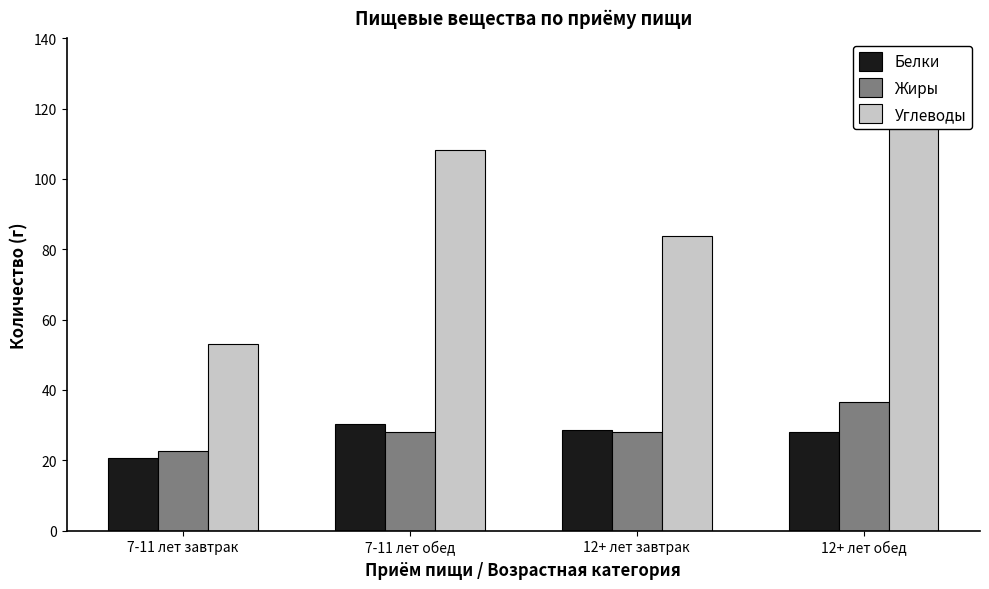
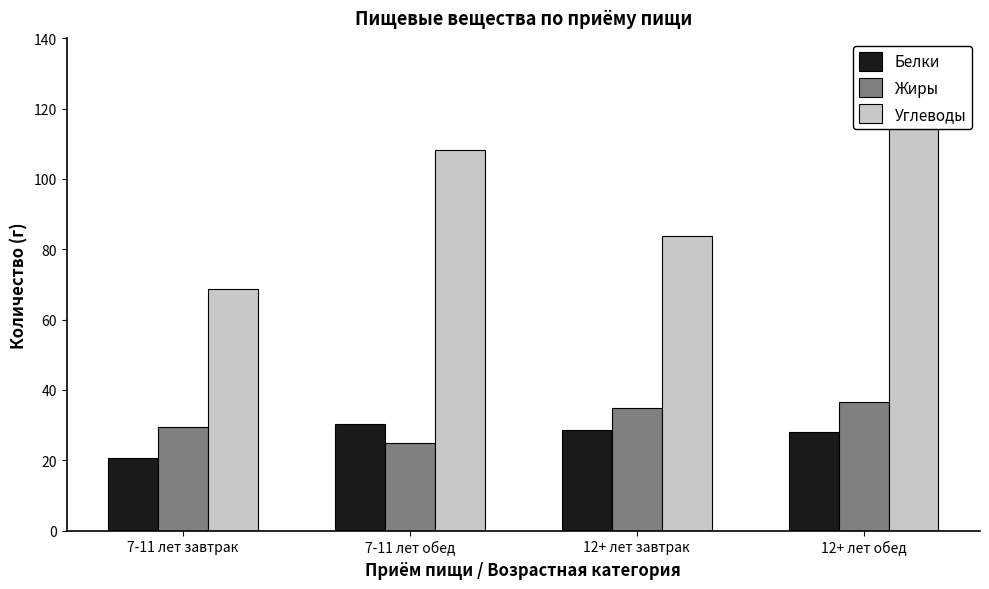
  {
    "Белки": {
      "7-11 лет завтрак": 21,
      "7-11 лет обед": 30,
      "12+ лет завтрак": 29,
      "12+ лет обед": 28
    },
    "Жиры": {
-     "7-11 лет завтрак": 23,
-     "7-11 лет обед": 28,
-     "12+ лет завтрак": 28,
+     "7-11 лет завтрак": 29,
+     "7-11 лет обед": 25,
+     "12+ лет завтрак": 35,
      "12+ лет обед": 36
    },
    "Углеводы": {
-     "7-11 лет завтрак": 53,
+     "7-11 лет завтрак": 69,
      "7-11 лет обед": 108,
      "12+ лет завтрак": 84
    }
  }
